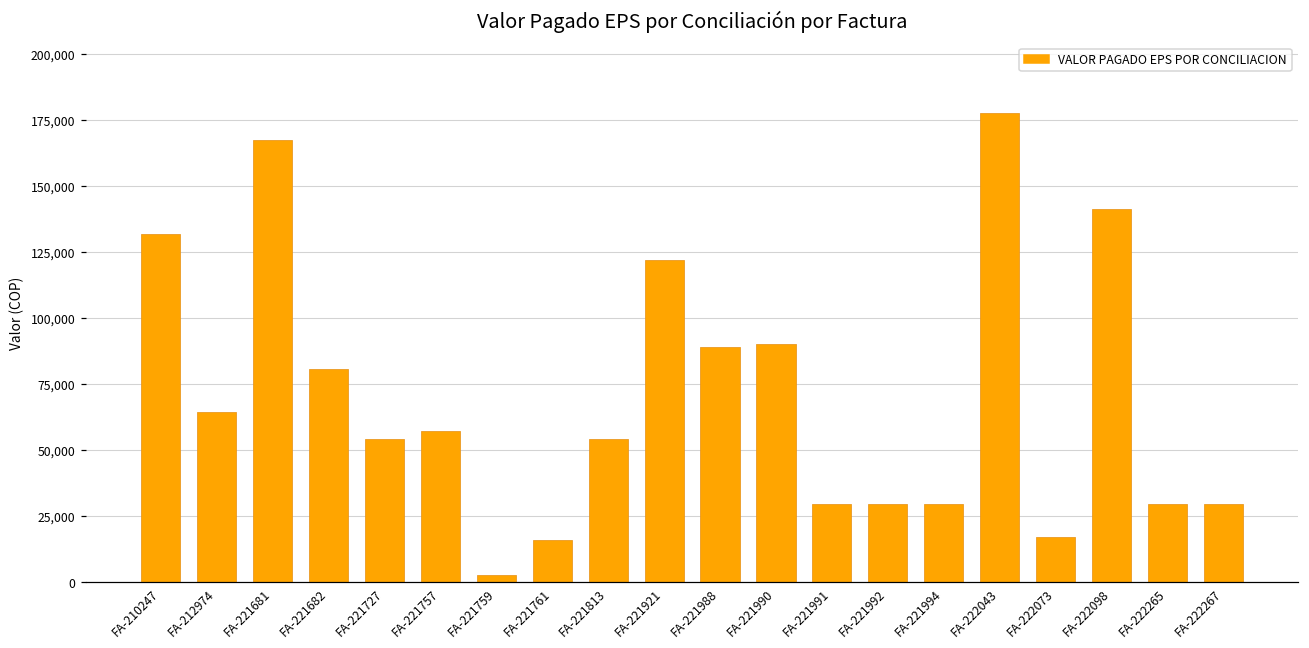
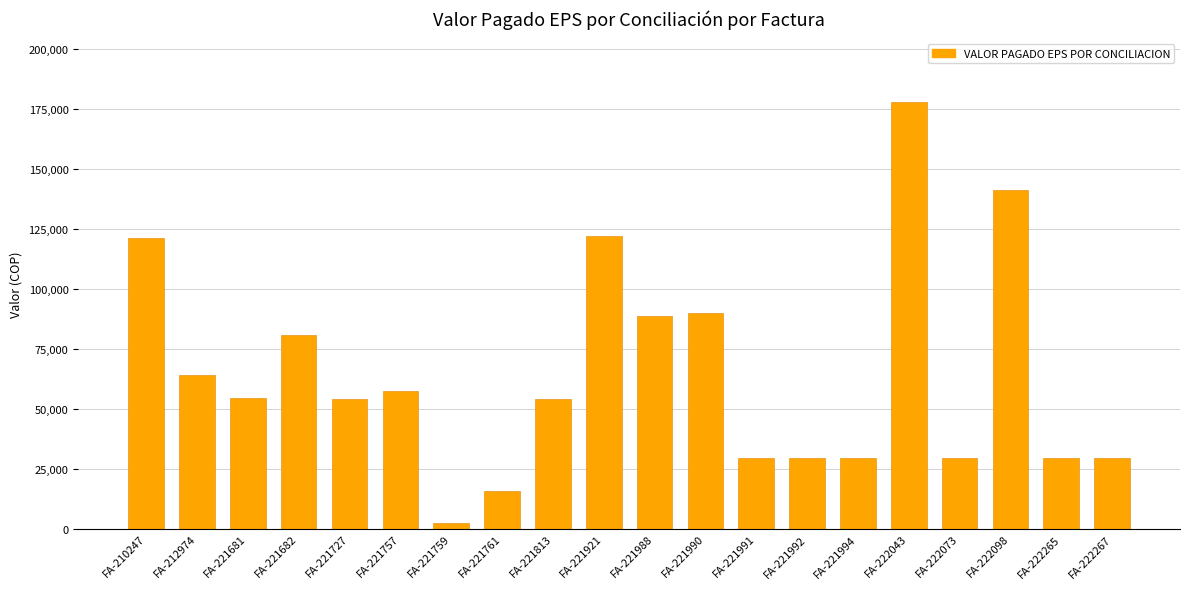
  {
-   "FA-210247": "132,000",
+   "FA-210247": "121,000",
    "FA-212974": "64,000",
-   "FA-221681": "167,000",
+   "FA-221681": "55,000",
    "FA-221682": "81,000",
    "FA-221727": "54,000",
    "FA-221757": "57,000",
    "FA-221759": "2,000",
    "FA-221761": "16,000",
    "FA-221813": "54,000",
    "FA-221921": "122,000",
    "FA-221988": "89,000",
    "FA-221990": "90,000",
    "FA-221991": "30,000",
    "FA-221992": "30,000",
    "FA-221994": "30,000",
    "FA-222043": "178,000",
-   "FA-222073": "17,000",
+   "FA-222073": "30,000",
    "FA-222098": "141,000",
    "FA-222265": "30,000",
    "FA-222267": "30,000"
  }
